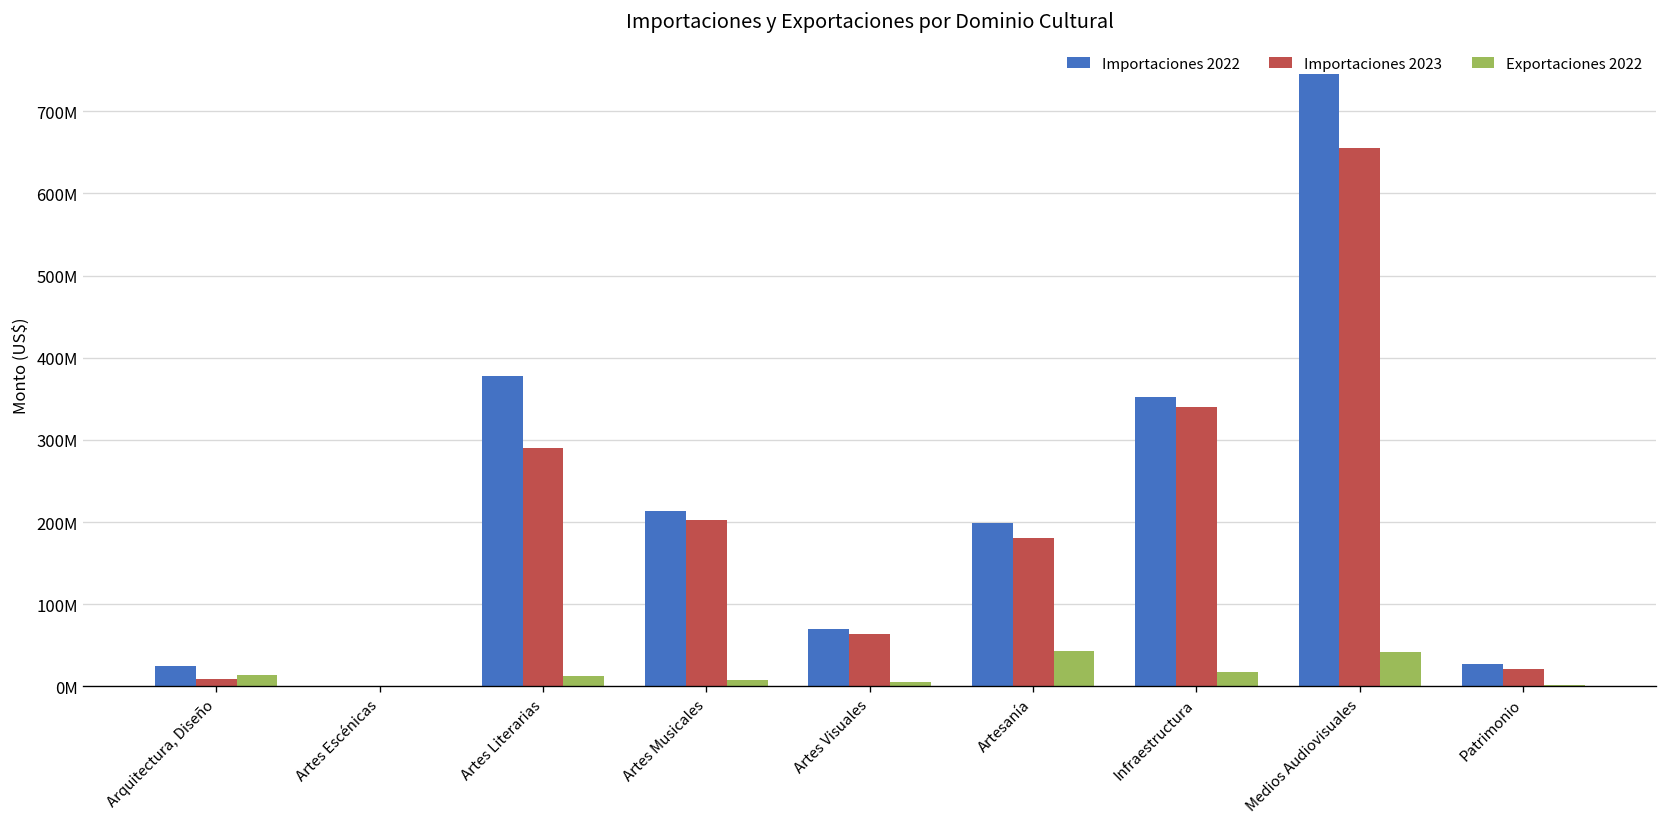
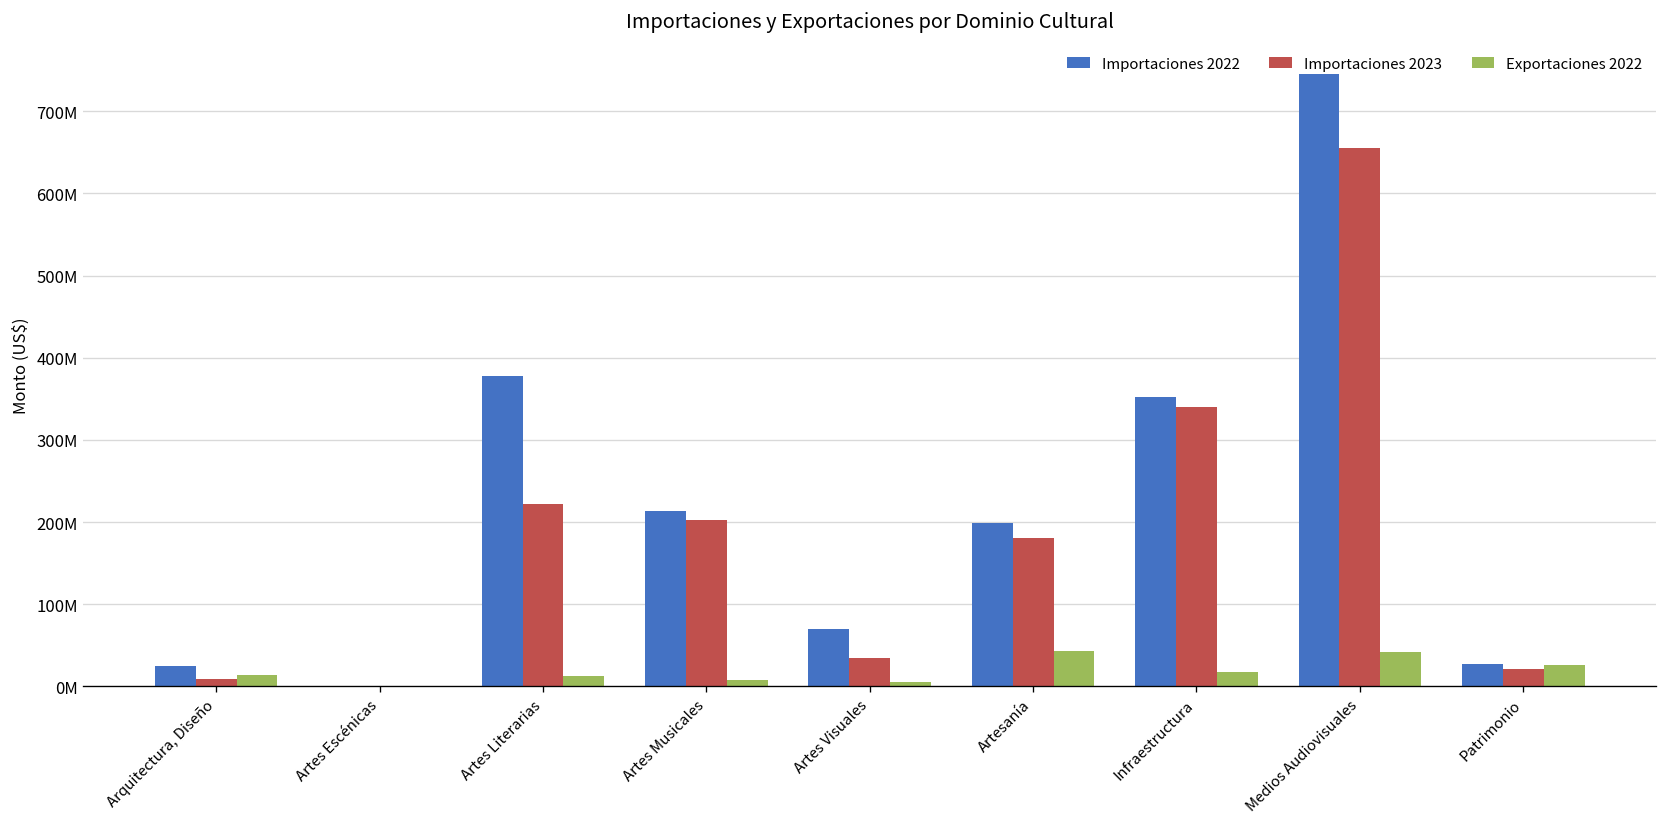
  {
    "Importaciones 2022": {
      "Arquitectura, Diseño": 20000000,
      "Artes Literarias": 380000000,
      "Artes Musicales": 210000000,
      "Artes Visuales": 70000000,
      "Artesanía": 200000000,
      "Infraestructura": 350000000,
      "Medios Audiovisuales": 750000000,
      "Patrimonio": 30000000
    },
    "Importaciones 2023": {
      "Arquitectura, Diseño": 10000000,
-     "Artes Literarias": 290000000,
+     "Artes Literarias": 220000000,
      "Artes Musicales": 200000000,
-     "Artes Visuales": 60000000,
+     "Artes Visuales": 30000000,
      "Artesanía": 180000000,
      "Infraestructura": 340000000,
      "Medios Audiovisuales": 660000000,
      "Patrimonio": 20000000
    },
    "Exportaciones 2022": {
      "Arquitectura, Diseño": 10000000,
      "Artes Literarias": 10000000,
      "Artes Musicales": 10000000,
      "Artes Visuales": 0,
      "Artesanía": 40000000,
      "Infraestructura": 20000000,
      "Medios Audiovisuales": 40000000,
-     "Patrimonio": 0
+     "Patrimonio": 30000000
    }
  }
